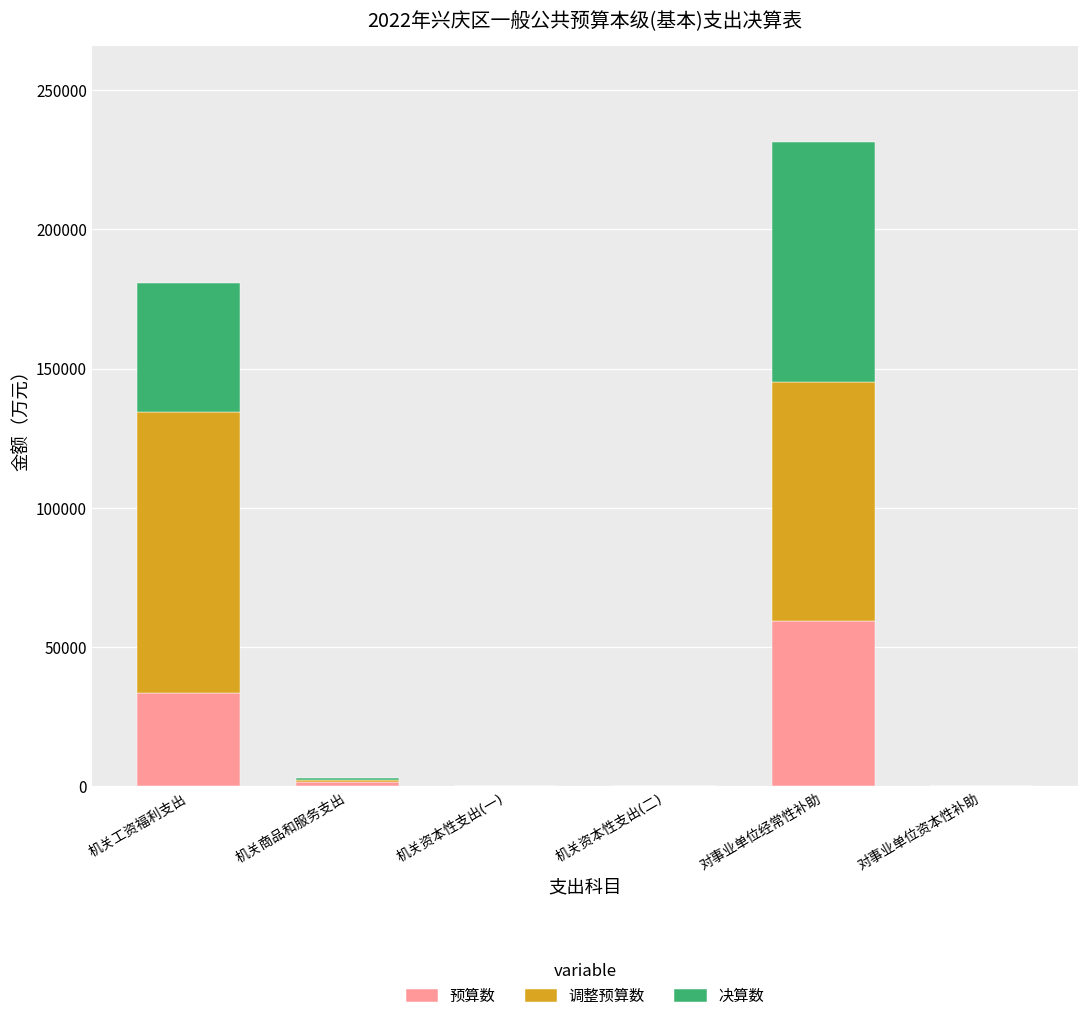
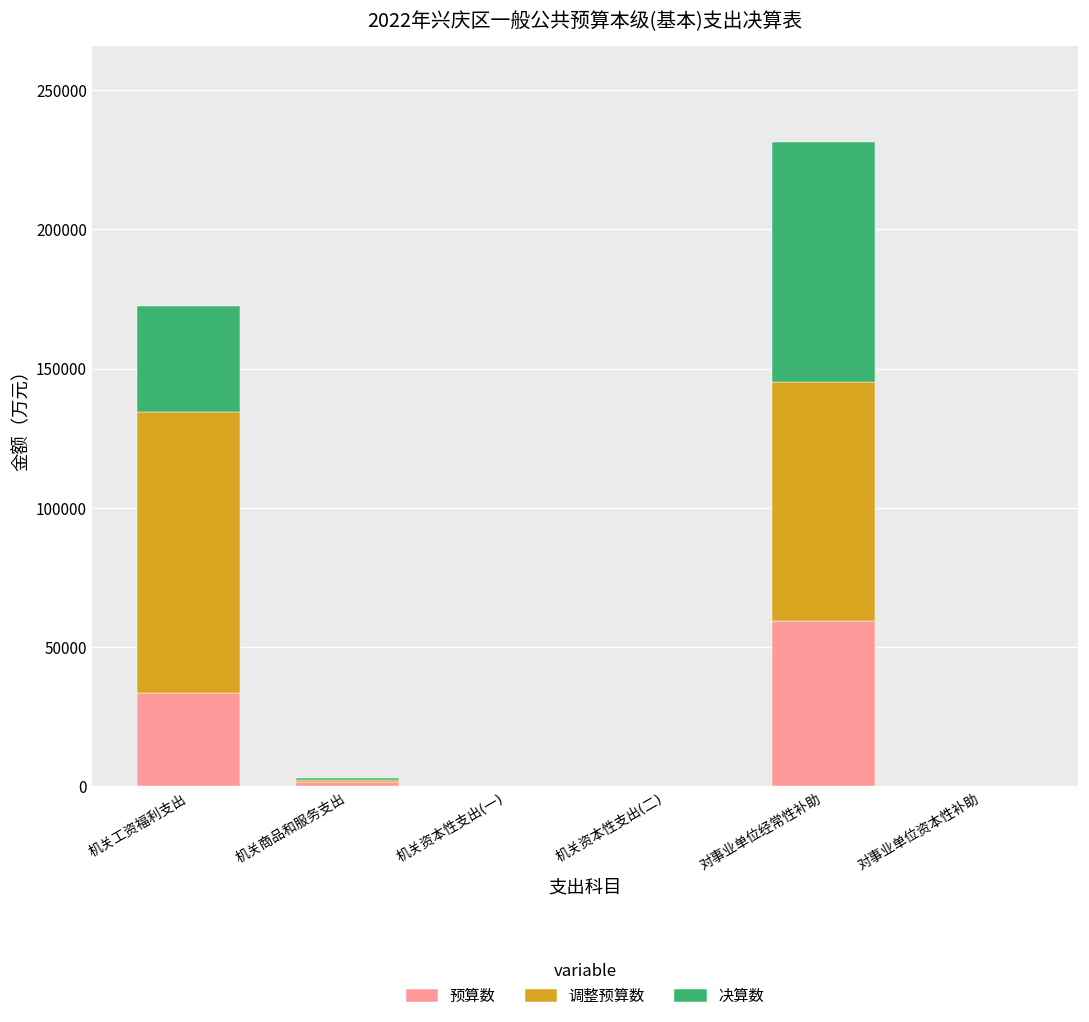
  {
    "预算数": {
      "机关工资福利支出": 34000,
      "机关商品和服务支出": 1000,
      "机关资本性支出(二)": 0,
      "对事业单位经常性补助": 59000
    },
    "调整预算数": {
      "机关工资福利支出": 101000,
      "机关资本性支出(一)": 0,
      "机关资本性支出(二)": 0,
      "对事业单位经常性补助": 86000,
      "对事业单位资本性补助": 0
    },
    "决算数": {
-     "机关工资福利支出": 46000,
+     "机关工资福利支出": 38000,
      "机关资本性支出(一)": 0,
      "机关资本性支出(二)": 0,
      "对事业单位经常性补助": 86000,
      "对事业单位资本性补助": 0
    }
  }
